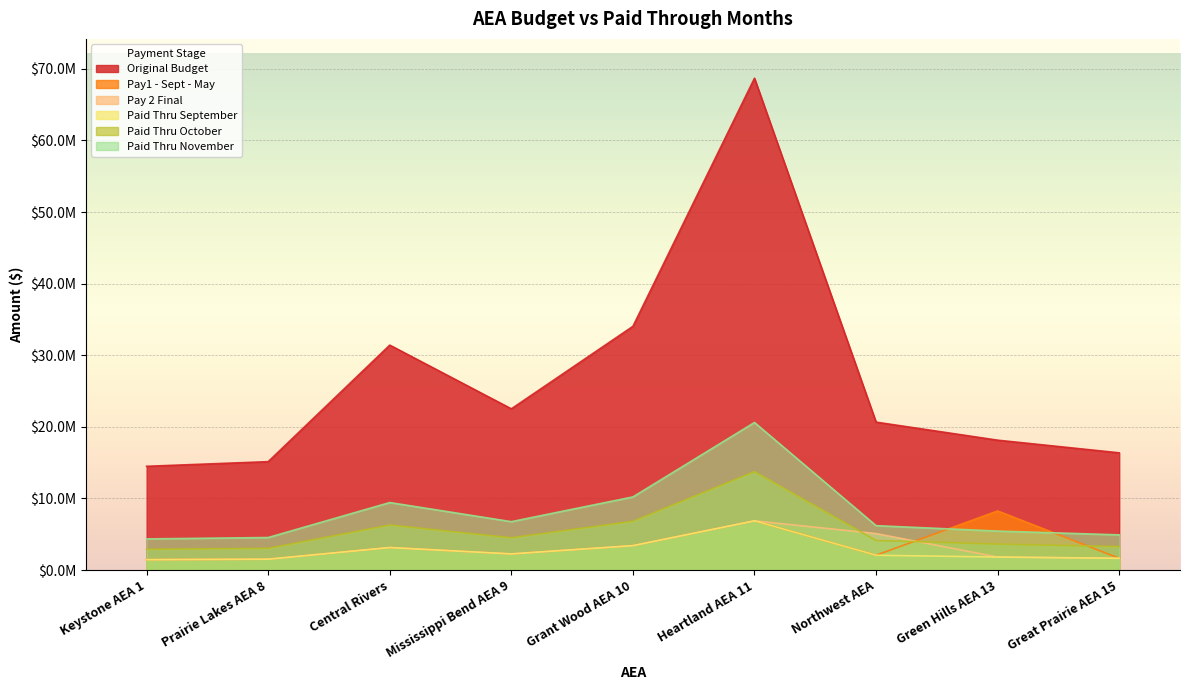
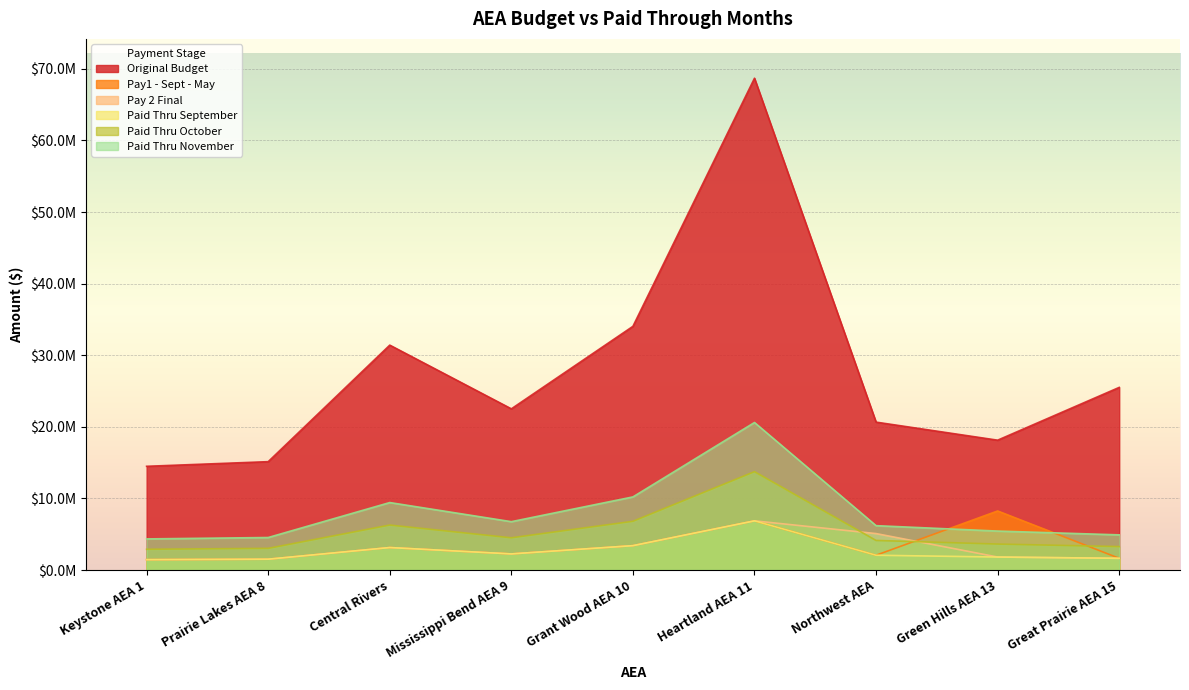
  {
    "Original Budget": {
      "Keystone AEA 1": "$14000000",
      "Prairie Lakes AEA 8": "$15000000",
      "Central Rivers": "$31000000",
      "Mississippi Bend AEA 9": "$23000000",
      "Grant Wood AEA 10": "$34000000",
      "Heartland AEA 11": "$69000000",
      "Northwest AEA": "$21000000",
      "Green Hills AEA 13": "$18000000",
-     "Great Prairie AEA 15": "$16000000"
+     "Great Prairie AEA 15": "$26000000"
    },
    "Pay1 - Sept - May": {
      "Green Hills AEA 13": "$8000000"
    },
    "Paid Thru October": {
      "Keystone AEA 1": "$3000000",
      "Prairie Lakes AEA 8": "$3000000",
      "Central Rivers": "$6000000",
      "Mississippi Bend AEA 9": "$5000000",
      "Grant Wood AEA 10": "$7000000",
      "Heartland AEA 11": "$14000000",
      "Northwest AEA": "$4000000",
      "Green Hills AEA 13": "$4000000",
      "Great Prairie AEA 15": "$3000000"
    },
    "Paid Thru November": {
      "Keystone AEA 1": "$4000000",
      "Prairie Lakes AEA 8": "$5000000",
      "Central Rivers": "$9000000",
      "Mississippi Bend AEA 9": "$7000000",
      "Grant Wood AEA 10": "$10000000",
      "Heartland AEA 11": "$21000000",
      "Northwest AEA": "$6000000",
      "Green Hills AEA 13": "$5000000",
      "Great Prairie AEA 15": "$5000000"
    }
  }
